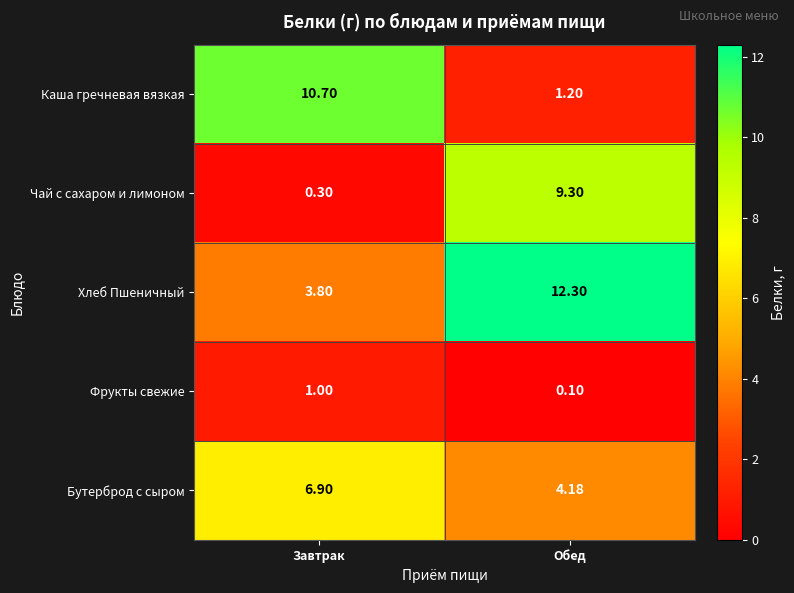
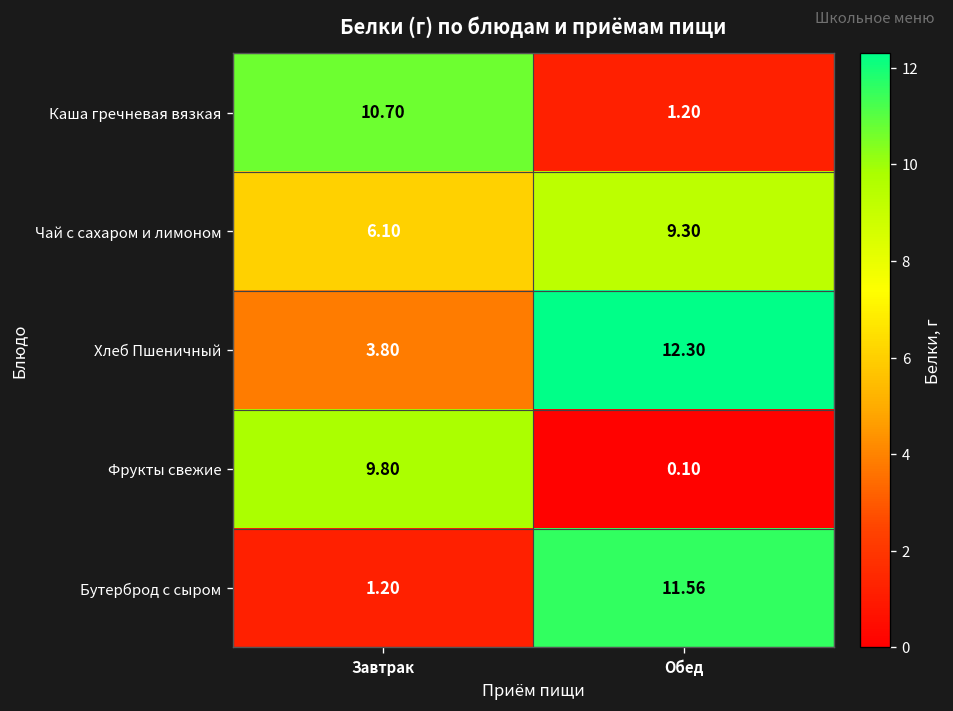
  {
    "Каша гречневая вязкая": {
      "Завтрак": 10.70,
      "Обед": 1.20
    },
    "Чай с сахаром и лимоном": {
-     "Завтрак": 0.30,
+     "Завтрак": 6.10,
      "Обед": 9.30
    },
    "Хлеб Пшеничный": {
      "Завтрак": 3.80,
      "Обед": 12.30
    },
    "Фрукты свежие": {
-     "Завтрак": 1.00,
+     "Завтрак": 9.80,
      "Обед": 0.10
    },
    "Бутерброд с сыром": {
-     "Завтрак": 6.90,
-     "Обед": 4.18
+     "Завтрак": 1.20,
+     "Обед": 11.56
    }
  }
